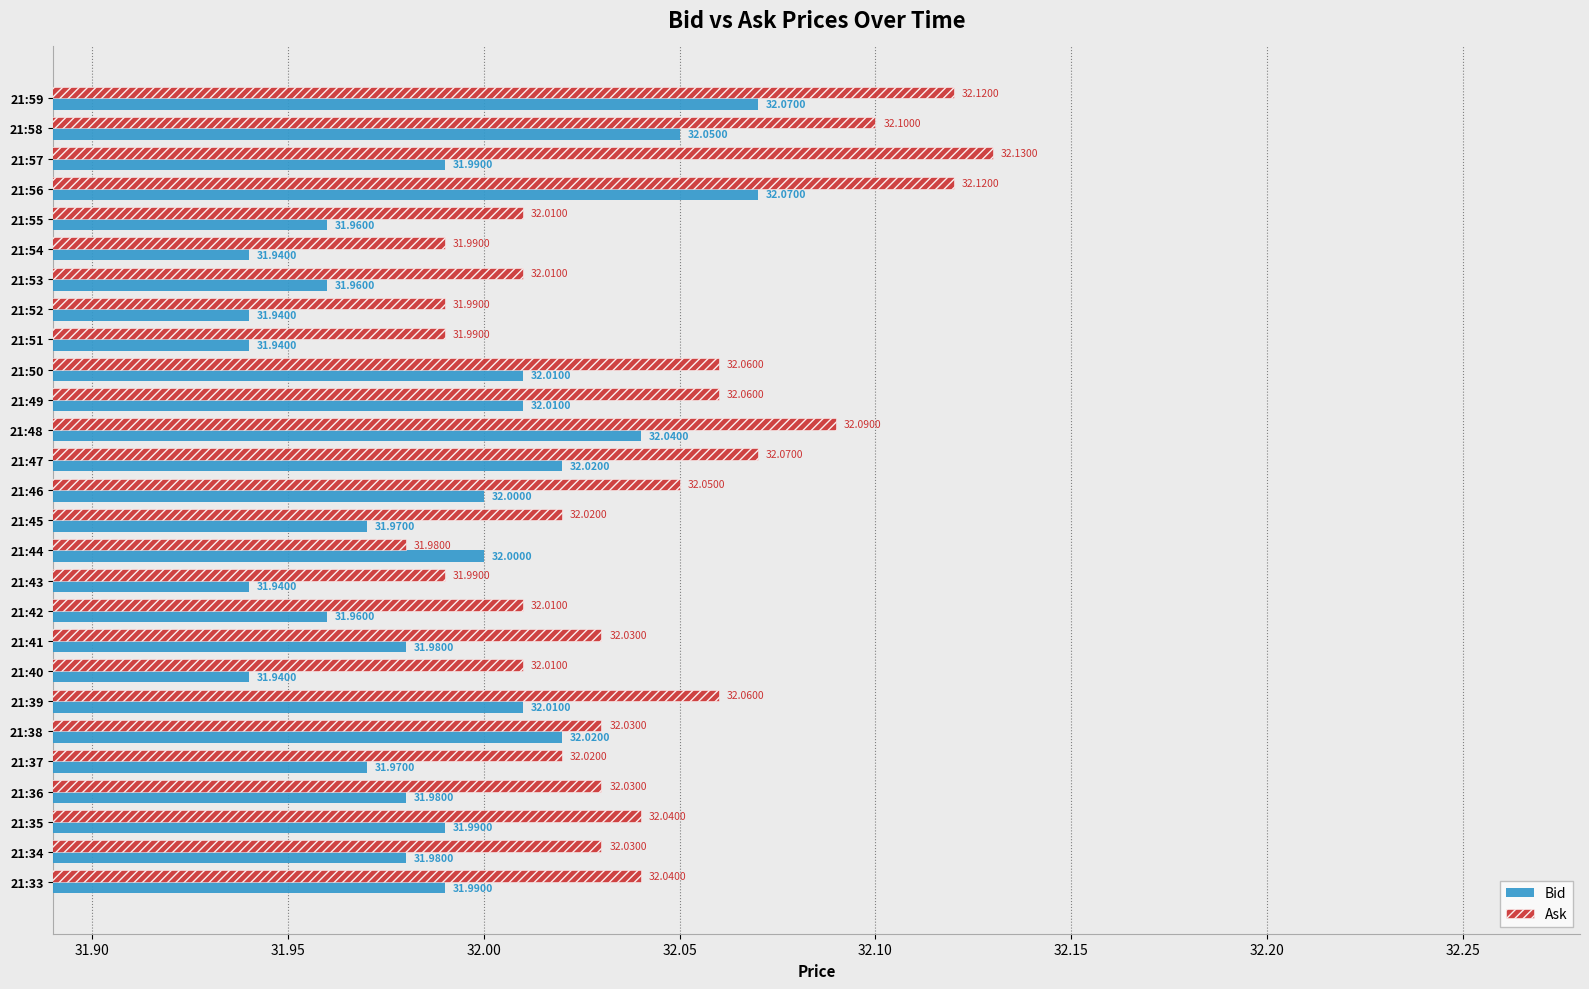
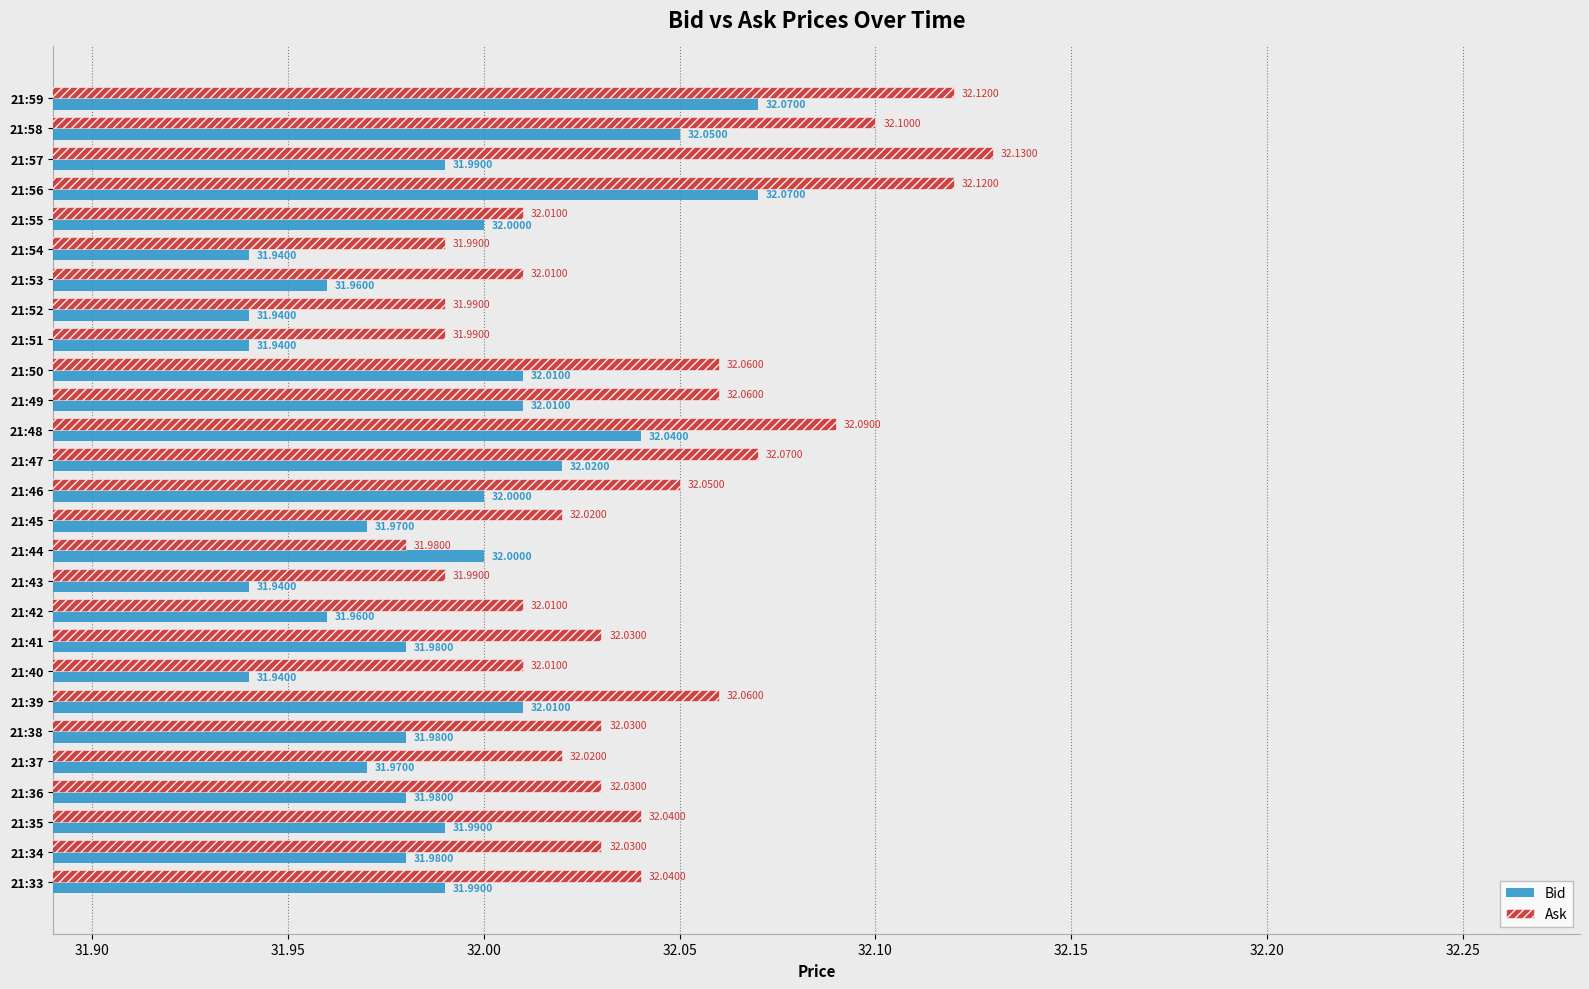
  {
    "Bid": {
      "21:59": 32.0700,
      "21:58": 32.0500,
      "21:57": 31.9900,
      "21:56": 32.0700,
-     "21:55": 31.9600,
+     "21:55": 32.0000,
      "21:54": 31.9400,
      "21:53": 31.9600,
      "21:52": 31.9400,
      "21:51": 31.9400,
      "21:50": 32.0100,
      "21:49": 32.0100,
      "21:48": 32.0400,
      "21:47": 32.0200,
      "21:46": 32.0000,
      "21:45": 31.9700,
      "21:44": 32.0000,
      "21:43": 31.9400,
      "21:42": 31.9600,
      "21:41": 31.9800,
      "21:40": 31.9400,
      "21:39": 32.0100,
-     "21:38": 32.0200,
+     "21:38": 31.9800,
      "21:37": 31.9700,
      "21:36": 31.9800,
      "21:35": 31.9900,
      "21:34": 31.9800,
      "21:33": 31.9900
    },
    "Ask": {
      "21:59": 32.1200,
      "21:58": 32.1000,
      "21:57": 32.1300,
      "21:56": 32.1200,
      "21:55": 32.0100,
      "21:54": 31.9900,
      "21:53": 32.0100,
      "21:52": 31.9900,
      "21:51": 31.9900,
      "21:50": 32.0600,
      "21:49": 32.0600,
      "21:48": 32.0900,
      "21:47": 32.0700,
      "21:46": 32.0500,
      "21:45": 32.0200,
      "21:44": 31.9800,
      "21:43": 31.9900,
      "21:42": 32.0100,
      "21:41": 32.0300,
      "21:40": 32.0100,
      "21:39": 32.0600,
      "21:38": 32.0300,
      "21:37": 32.0200,
      "21:36": 32.0300,
      "21:35": 32.0400,
      "21:34": 32.0300,
      "21:33": 32.0400
    }
  }
